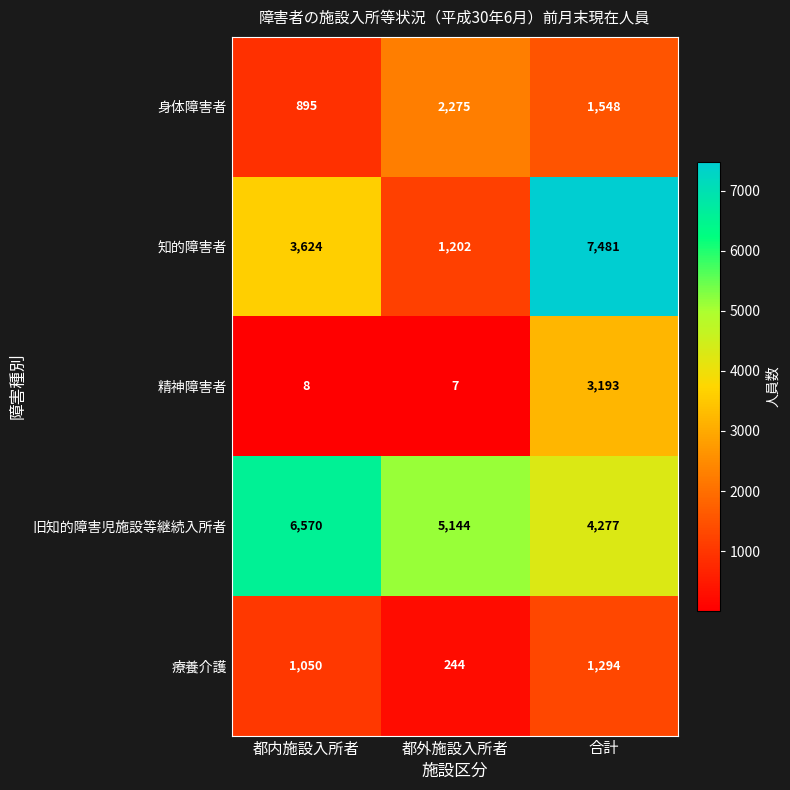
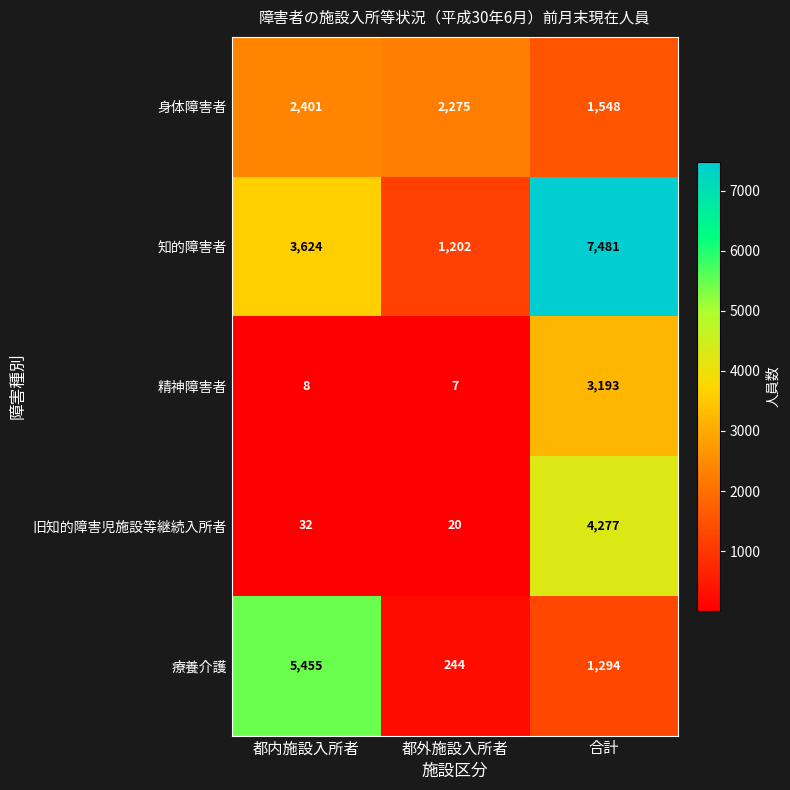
  {
    "身体障害者": {
-     "都内施設入所者": "895",
+     "都内施設入所者": "2,401",
      "都外施設入所者": "2,275",
      "合計": "1,548"
    },
    "知的障害者": {
      "都内施設入所者": "3,624",
      "都外施設入所者": "1,202",
      "合計": "7,481"
    },
    "精神障害者": {
      "都内施設入所者": "8",
      "都外施設入所者": "7",
      "合計": "3,193"
    },
    "旧知的障害児施設等継続入所者": {
-     "都内施設入所者": "6,570",
-     "都外施設入所者": "5,144",
+     "都内施設入所者": "32",
+     "都外施設入所者": "20",
      "合計": "4,277"
    },
    "療養介護": {
-     "都内施設入所者": "1,050",
+     "都内施設入所者": "5,455",
      "都外施設入所者": "244",
      "合計": "1,294"
    }
  }
